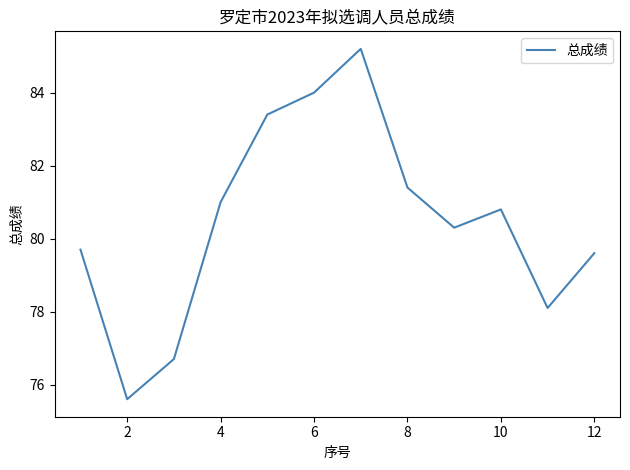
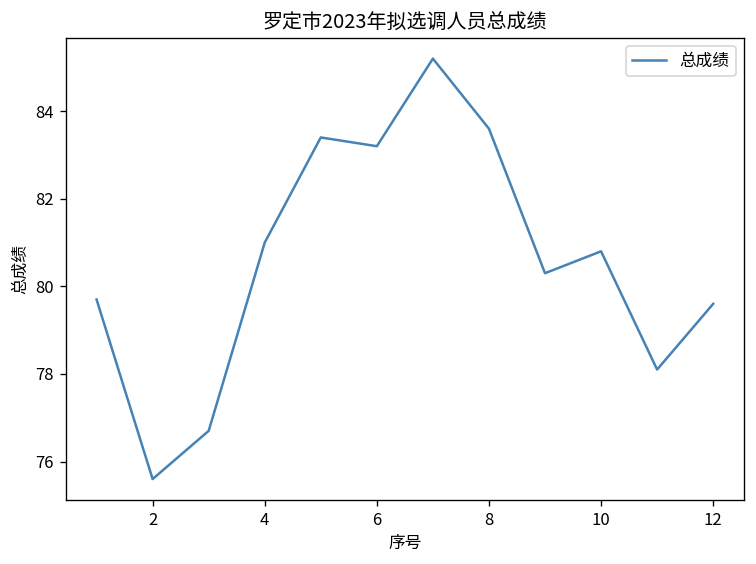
  {
    "2": 75.6,
    "4": 81.0,
-   "6": 84.0,
-   "8": 81.4,
+   "6": 83.2,
+   "8": 83.6,
    "10": 80.8,
    "12": 79.6
  }
